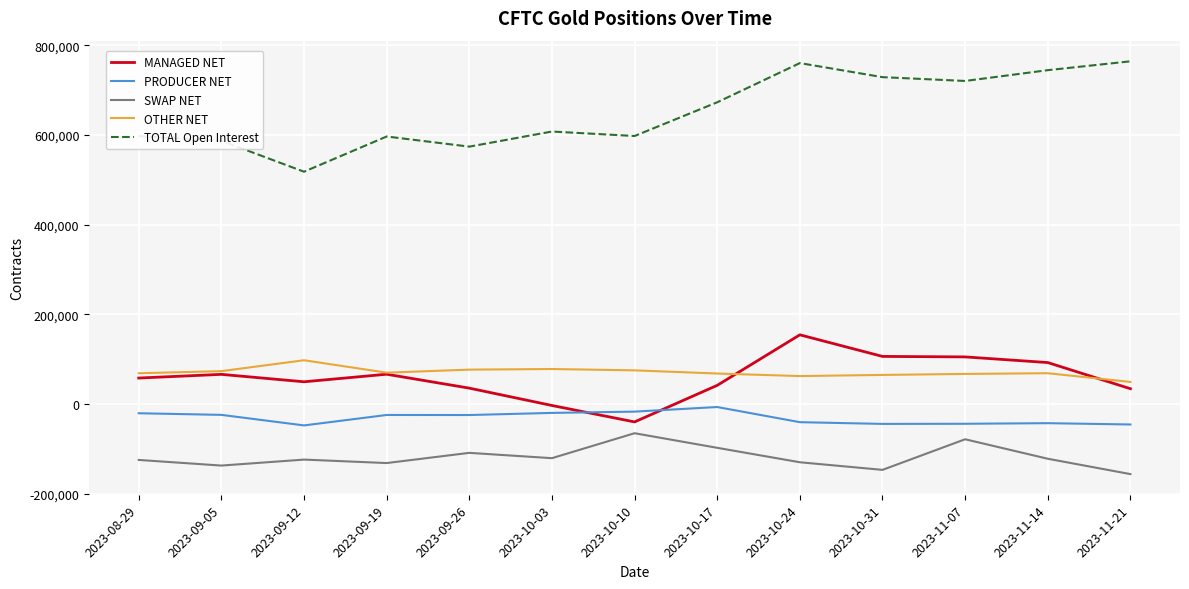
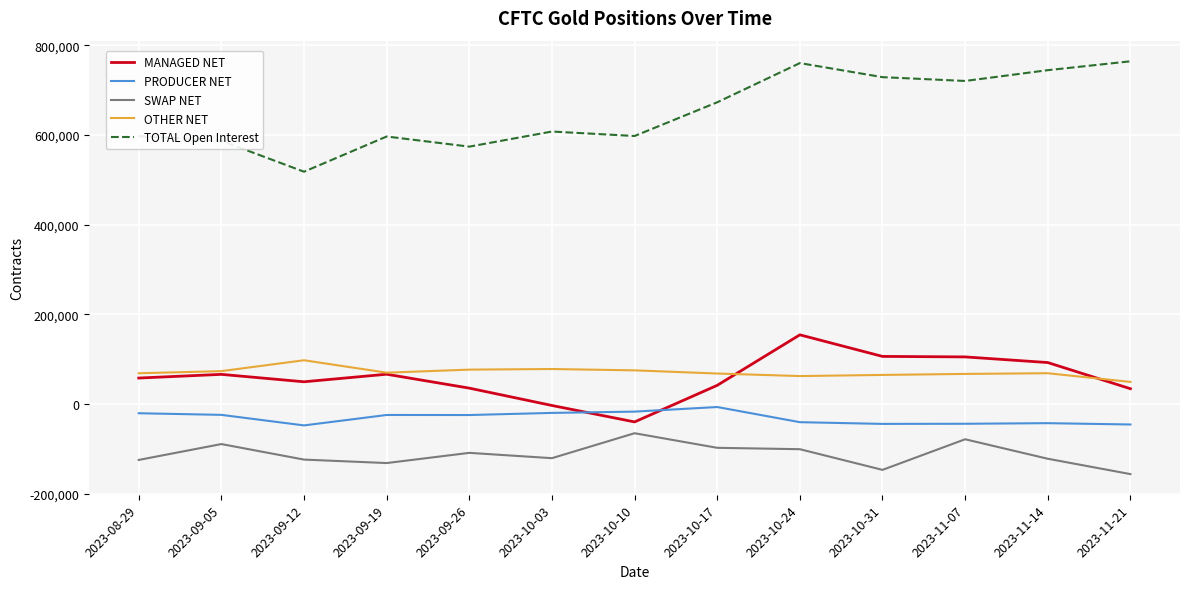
  {
    "MANAGED NET": {
      "2023-08-29": "60,000",
      "2023-09-05": "70,000",
      "2023-09-12": "50,000",
      "2023-09-26": "40,000",
      "2023-10-03": "0",
      "2023-10-10": "-40,000",
      "2023-10-17": "40,000",
      "2023-10-24": "150,000",
      "2023-10-31": "110,000",
      "2023-11-07": "110,000",
      "2023-11-14": "90,000",
      "2023-11-21": "30,000"
    },
    "PRODUCER NET": {
      "2023-08-29": "-20,000",
      "2023-09-05": "-20,000",
      "2023-09-12": "-50,000",
      "2023-09-19": "-20,000",
      "2023-09-26": "-20,000",
      "2023-10-03": "-20,000",
      "2023-10-10": "-20,000",
      "2023-10-17": "-10,000",
      "2023-10-24": "-40,000",
      "2023-10-31": "-40,000",
      "2023-11-07": "-40,000",
      "2023-11-14": "-40,000",
      "2023-11-21": "-50,000"
    },
    "SWAP NET": {
      "2023-08-29": "-120,000",
-     "2023-09-05": "-140,000",
+     "2023-09-05": "-90,000",
      "2023-09-12": "-120,000",
      "2023-09-19": "-130,000",
      "2023-09-26": "-110,000",
      "2023-10-03": "-120,000",
      "2023-10-10": "-60,000",
      "2023-10-17": "-100,000",
-     "2023-10-24": "-130,000",
+     "2023-10-24": "-100,000",
      "2023-10-31": "-150,000",
      "2023-11-07": "-80,000",
      "2023-11-14": "-120,000",
      "2023-11-21": "-160,000"
    },
    "OTHER NET": {
      "2023-08-29": "70,000",
      "2023-09-05": "70,000",
      "2023-09-12": "100,000",
      "2023-09-26": "80,000",
      "2023-10-03": "80,000",
      "2023-10-10": "80,000",
      "2023-10-17": "70,000",
      "2023-10-24": "60,000",
      "2023-10-31": "70,000",
      "2023-11-07": "70,000",
      "2023-11-14": "70,000",
      "2023-11-21": "50,000"
    },
    "TOTAL Open Interest": {
      "2023-09-12": "520,000",
      "2023-09-19": "600,000",
      "2023-09-26": "570,000",
      "2023-10-03": "610,000",
      "2023-10-10": "600,000",
      "2023-10-17": "670,000",
      "2023-10-24": "760,000",
      "2023-10-31": "730,000",
      "2023-11-07": "720,000",
      "2023-11-14": "740,000",
      "2023-11-21": "760,000"
    }
  }
